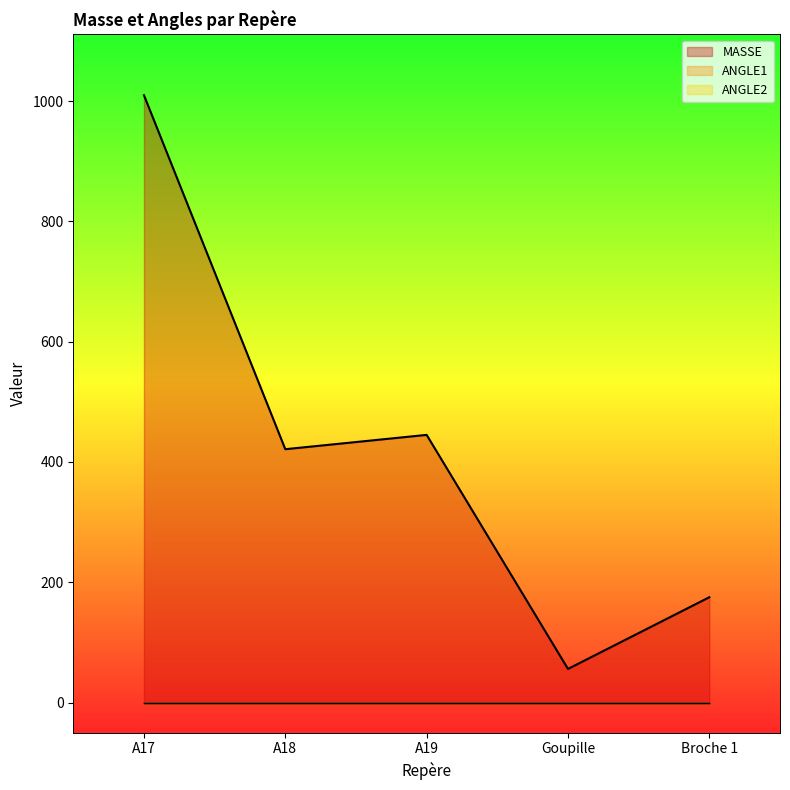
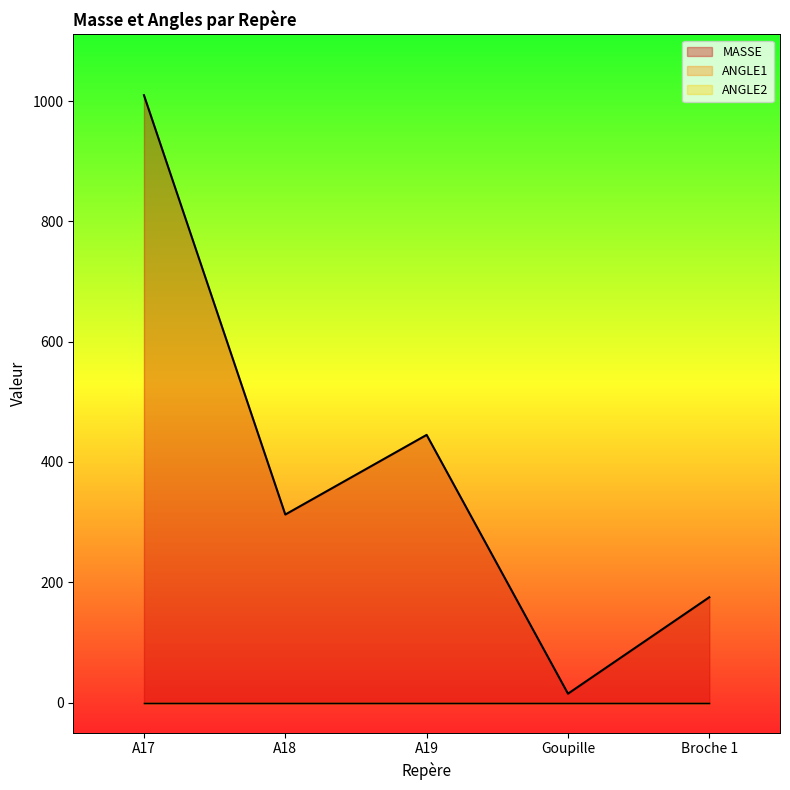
  {
    "MASSE": {
      "A17": 1010,
-     "A18": 420,
+     "A18": 310,
      "A19": 450,
-     "Goupille": 60,
+     "Goupille": 10,
      "Broche 1": 180
    },
    "ANGLE2": {
      "A17": 0,
      "A18": 0,
      "A19": 0,
      "Goupille": 0,
      "Broche 1": 0
    }
  }
